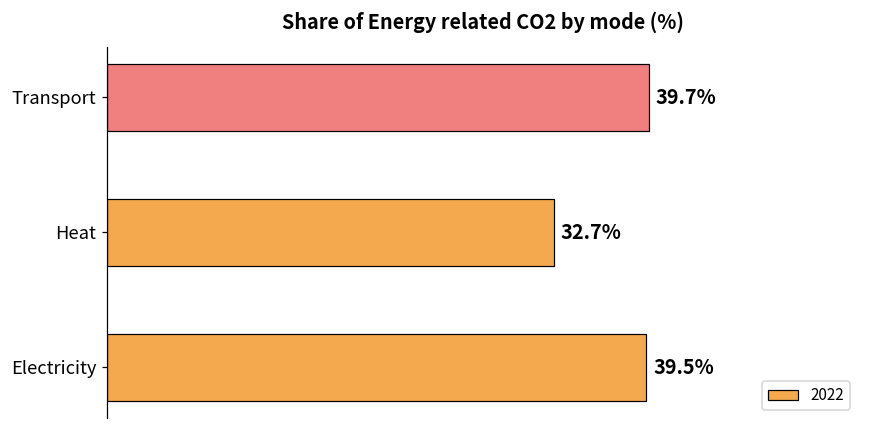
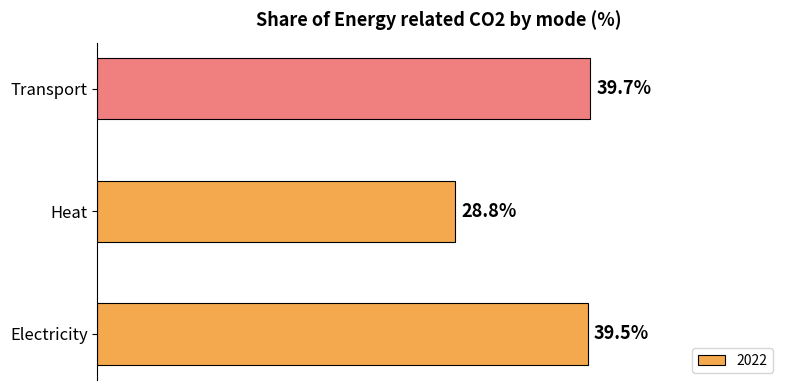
  {
    "Transport": "39.7%",
-   "Heat": "32.7%",
+   "Heat": "28.8%",
    "Electricity": "39.5%"
  }
